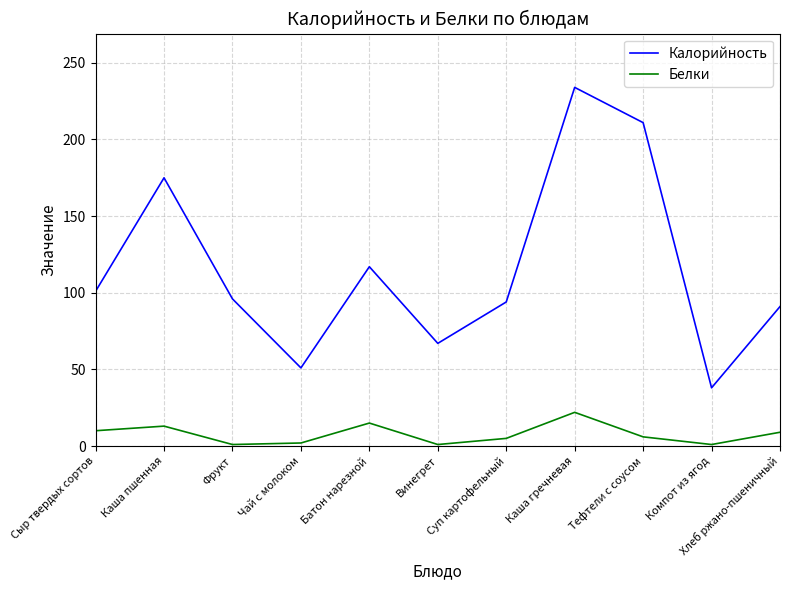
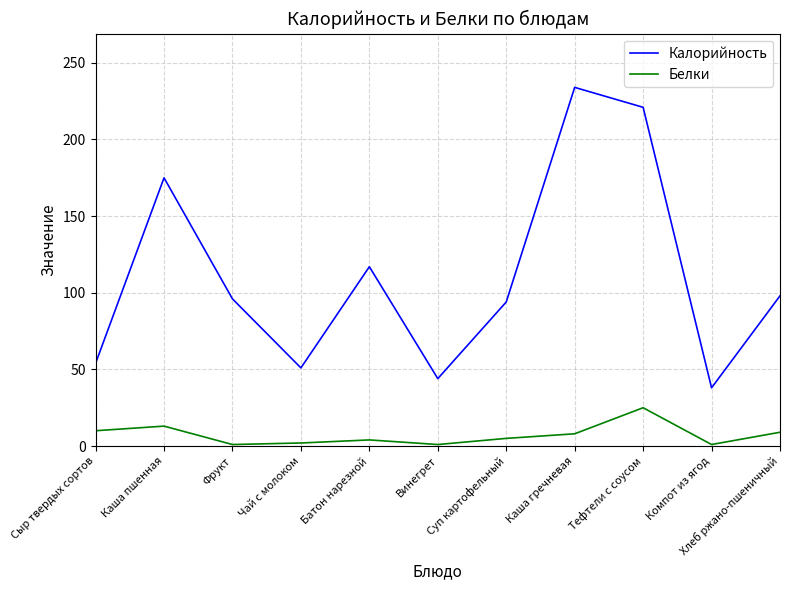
  {
    "Калорийность": {
-     "Сыр твердых сортов": 101,
+     "Сыр твердых сортов": 54,
      "Каша пшенная": 175,
      "Фрукт": 96,
      "Чай с молоком": 51,
      "Батон нарезной": 117,
-     "Винегрет": 67,
+     "Винегрет": 44,
      "Суп картофельный": 94,
      "Каша гречневая": 234,
-     "Тефтели с соусом": 211,
+     "Тефтели с соусом": 221,
      "Компот из ягод": 38,
-     "Хлеб ржано-пшеничный": 91
+     "Хлеб ржано-пшеничный": 98
    },
    "Белки": {
      "Сыр твердых сортов": 10,
      "Каша пшенная": 13,
      "Фрукт": 1,
      "Чай с молоком": 2,
-     "Батон нарезной": 15,
+     "Батон нарезной": 4,
      "Винегрет": 1,
      "Суп картофельный": 5,
-     "Каша гречневая": 22,
-     "Тефтели с соусом": 6,
+     "Каша гречневая": 8,
+     "Тефтели с соусом": 25,
      "Компот из ягод": 1,
      "Хлеб ржано-пшеничный": 9
    }
  }
